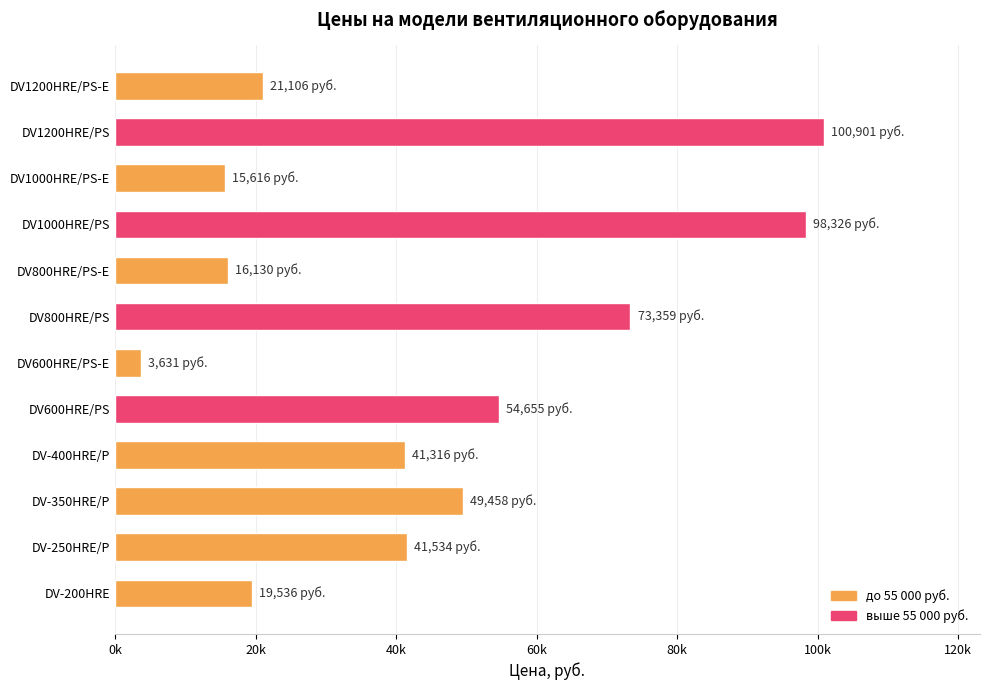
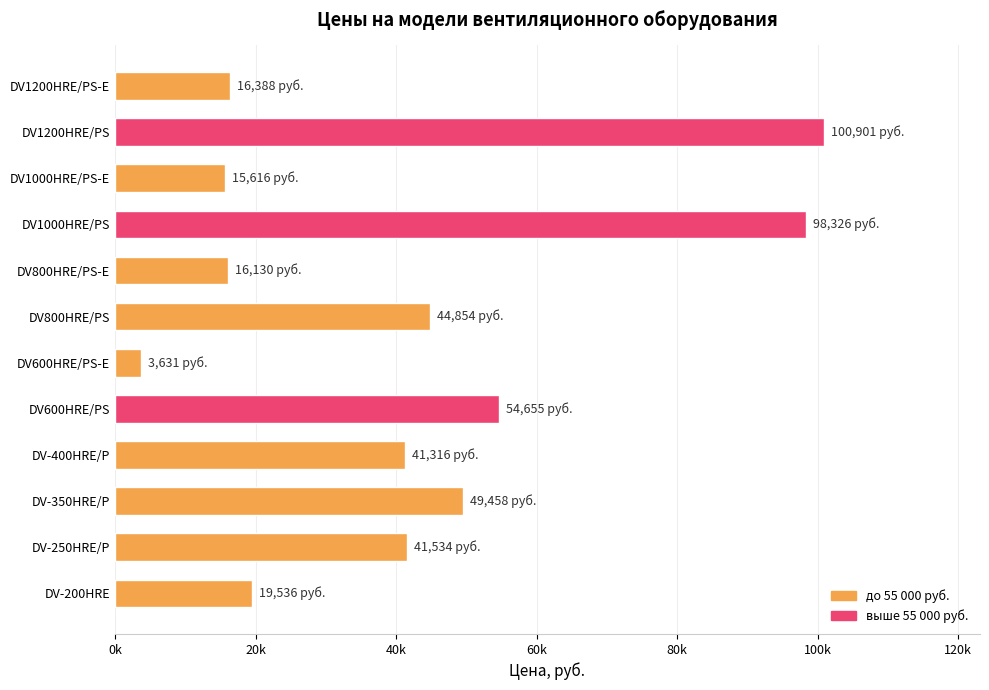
  {
-   "DV1200HRE/PS-E": "21,106",
+   "DV1200HRE/PS-E": "16,388",
    "DV1200HRE/PS": "100,901",
    "DV1000HRE/PS-E": "15,616",
    "DV1000HRE/PS": "98,326",
    "DV800HRE/PS-E": "16,130",
-   "DV800HRE/PS": "73,359",
+   "DV800HRE/PS": "44,854",
    "DV600HRE/PS-E": "3,631",
    "DV600HRE/PS": "54,655",
    "DV-400HRE/P": "41,316",
    "DV-350HRE/P": "49,458",
    "DV-250HRE/P": "41,534",
    "DV-200HRE": "19,536"
  }
